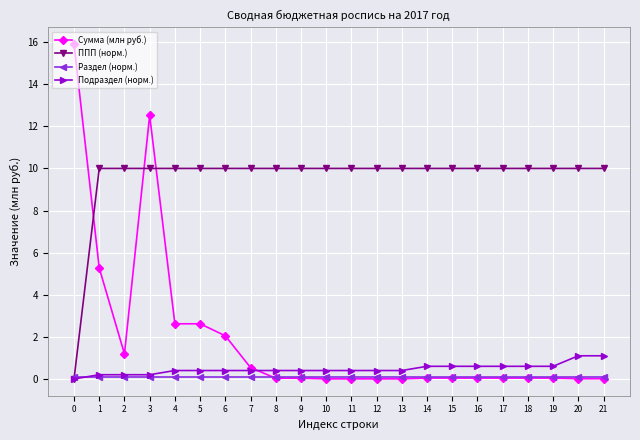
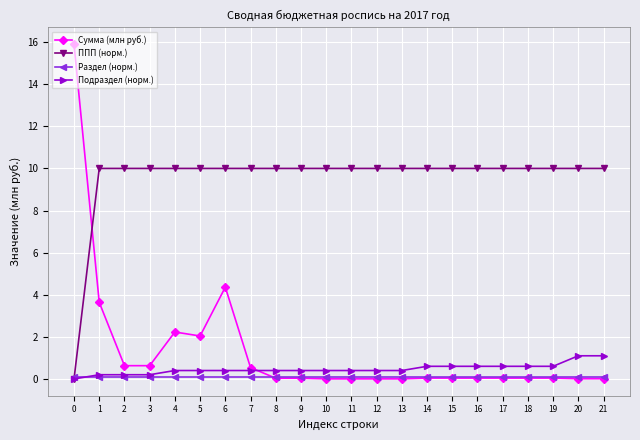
  {
    "Сумма (млн руб.)": {
-     "1": 5.3,
-     "2": 1.2,
-     "3": 12.5,
-     "4": 2.6,
-     "5": 2.6,
-     "6": 2.1,
+     "1": 3.6,
+     "2": 0.6,
+     "3": 0.6,
+     "4": 2.2,
+     "5": 2.0,
+     "6": 4.4,
      "7": 0.5
    },
    "ППП (норм.)": {
      "1": 10.0,
      "2": 10.0,
      "3": 10.0,
      "4": 10.0,
      "5": 10.0,
      "6": 10.0,
      "7": 10.0,
      "8": 10.0,
      "9": 10.0,
      "10": 10.0,
      "11": 10.0,
      "12": 10.0,
      "13": 10.0,
      "14": 10.0,
      "15": 10.0,
      "16": 10.0,
      "17": 10.0,
      "18": 10.0,
      "19": 10.0,
      "20": 10.0,
      "21": 10.0
    }
  }
